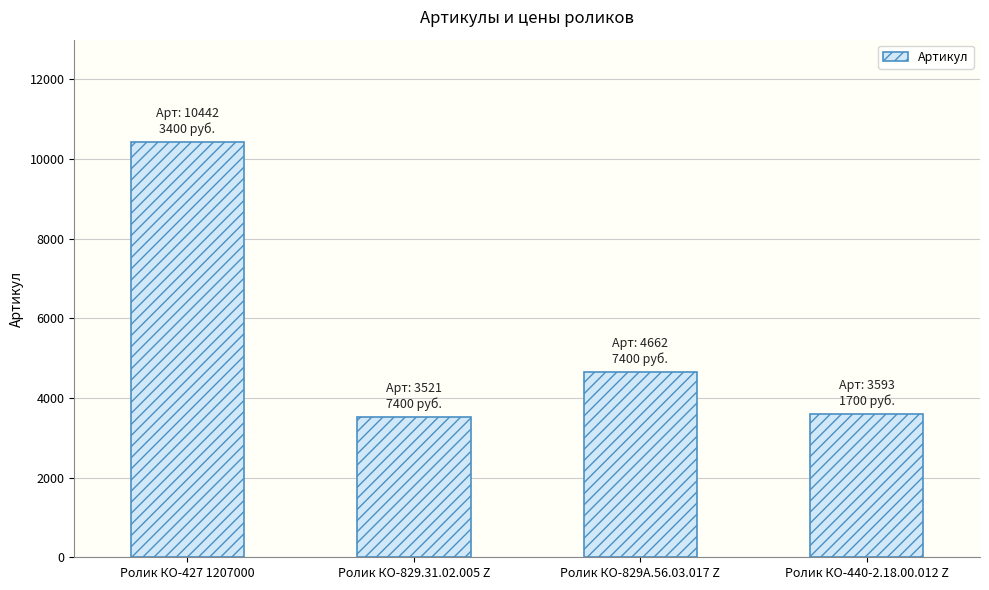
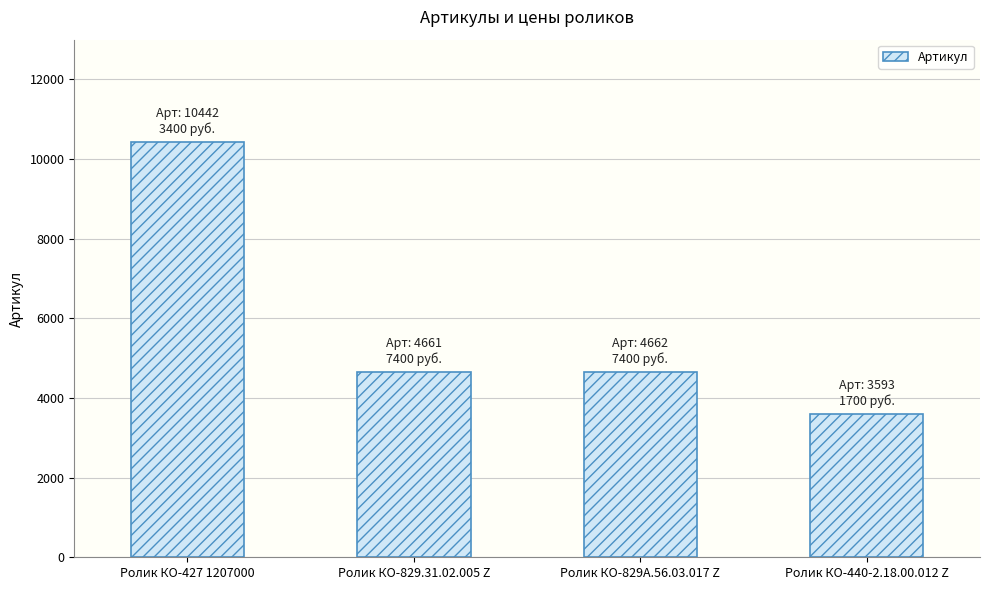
  {
    "Ролик КО-427 1207000": 10442,
-   "Ролик КО-829.31.02.005 Z": 3521,
+   "Ролик КО-829.31.02.005 Z": 4661,
    "Ролик КО-829А.56.03.017 Z": 4662,
    "Ролик КО-440-2.18.00.012 Z": 3593
  }
